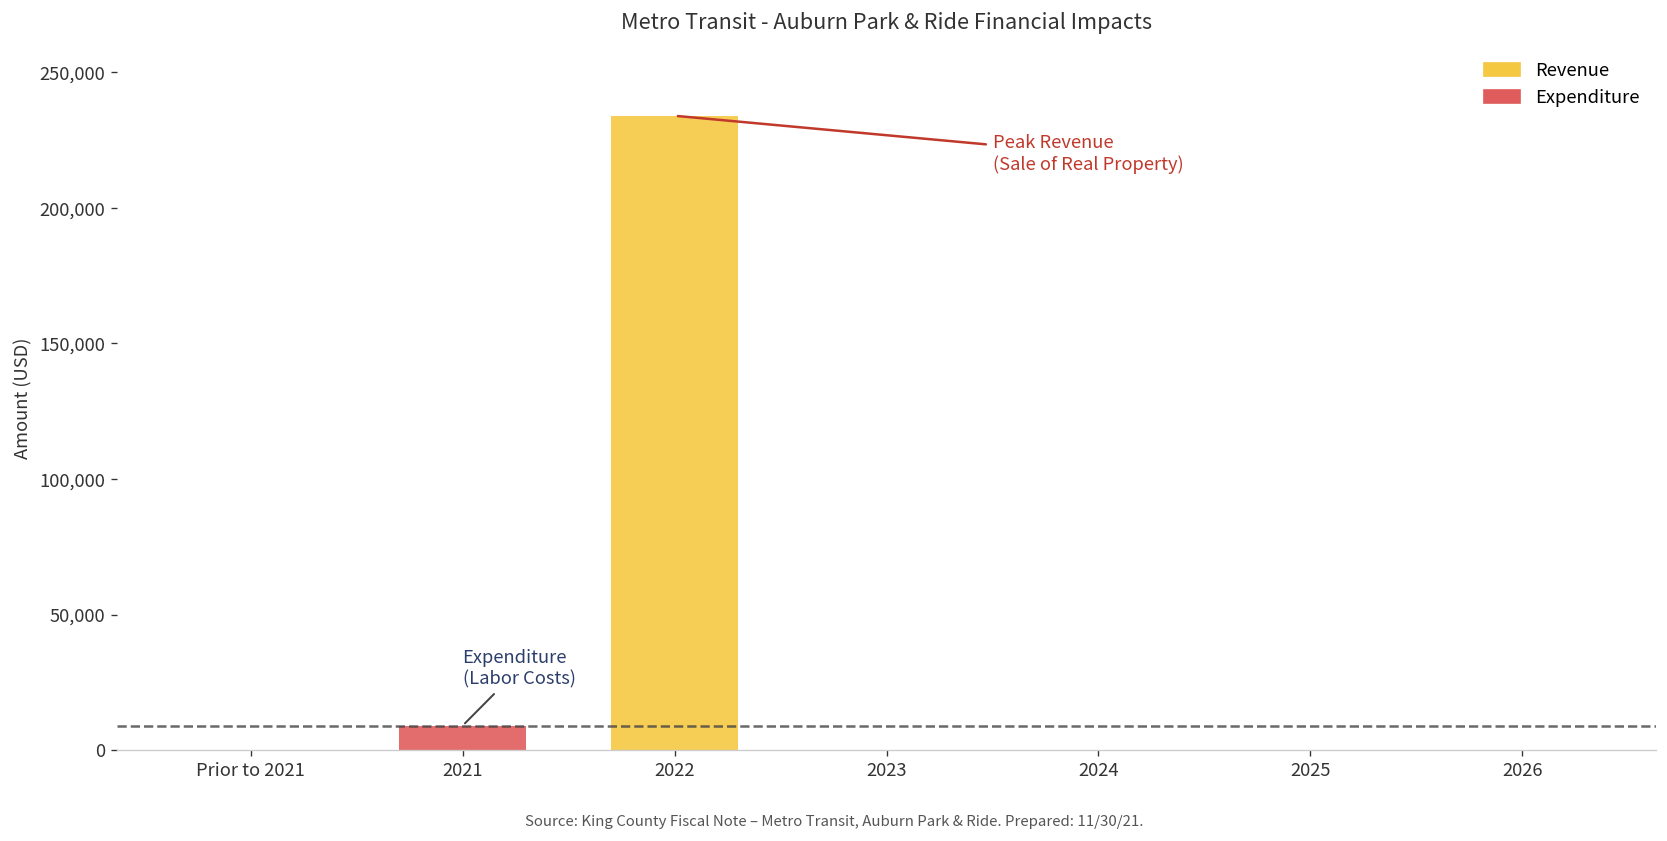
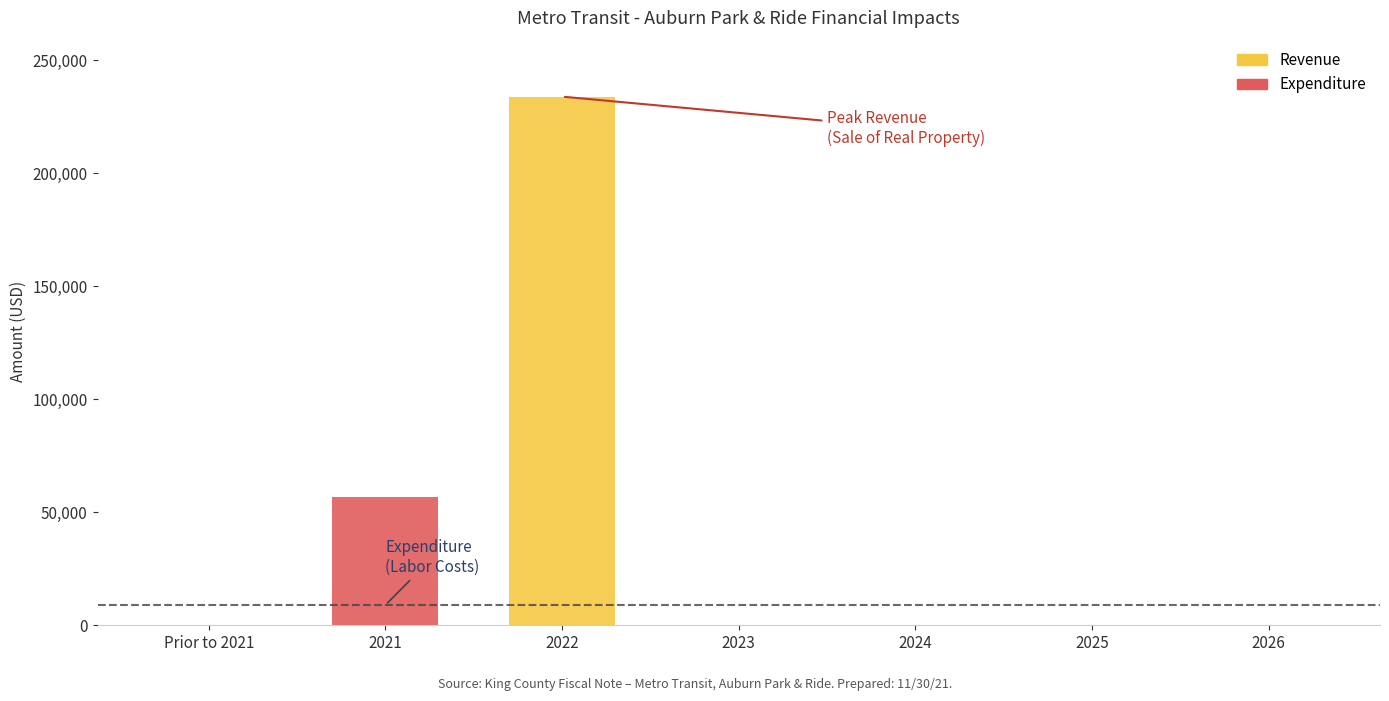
  {
    "Revenue": {
      "Prior to 2021": "0",
      "2021": "0",
      "2022": "234,000",
      "2023": "0",
      "2024": "0",
      "2025": "0",
      "2026": "0"
    },
    "Expenditure": {
-     "2021": "9,000"
+     "2021": "57,000"
    }
  }
